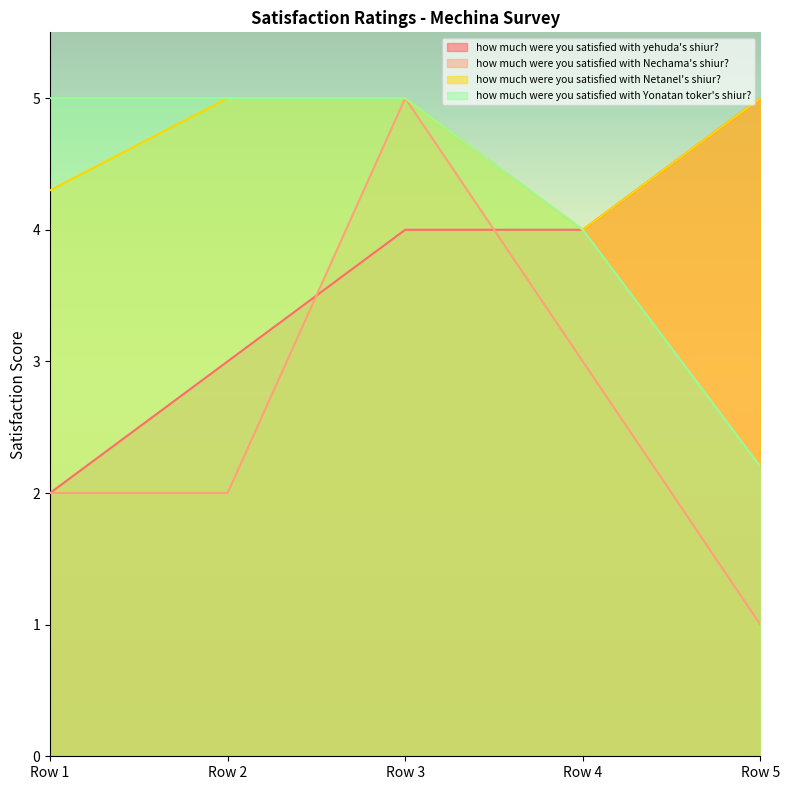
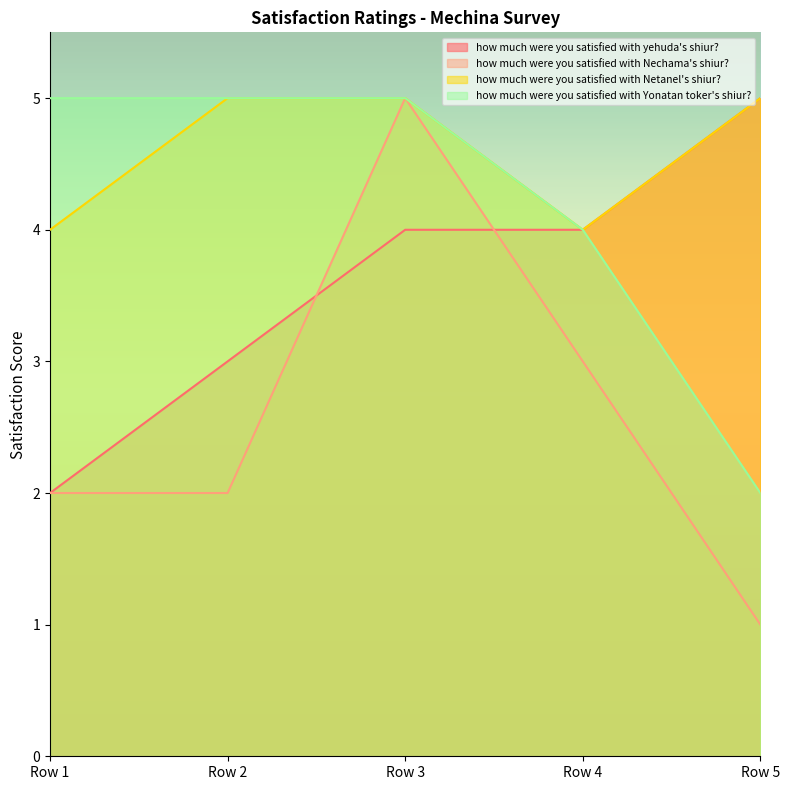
  {
    "how much were you satisfied with Netanel's shiur?": {
-     "Row 1": 4.3
+     "Row 1": 4.0
    },
    "how much were you satisfied with Yonatan toker's shiur?": {
      "Row 1": 5.0,
-     "Row 5": 2.2
+     "Row 5": 2.0
    }
  }
